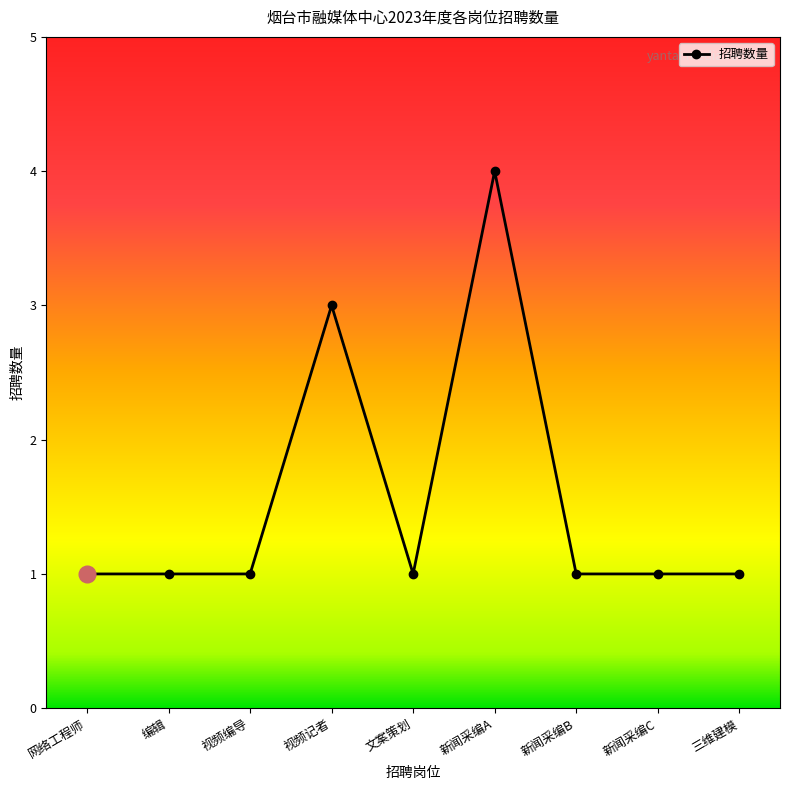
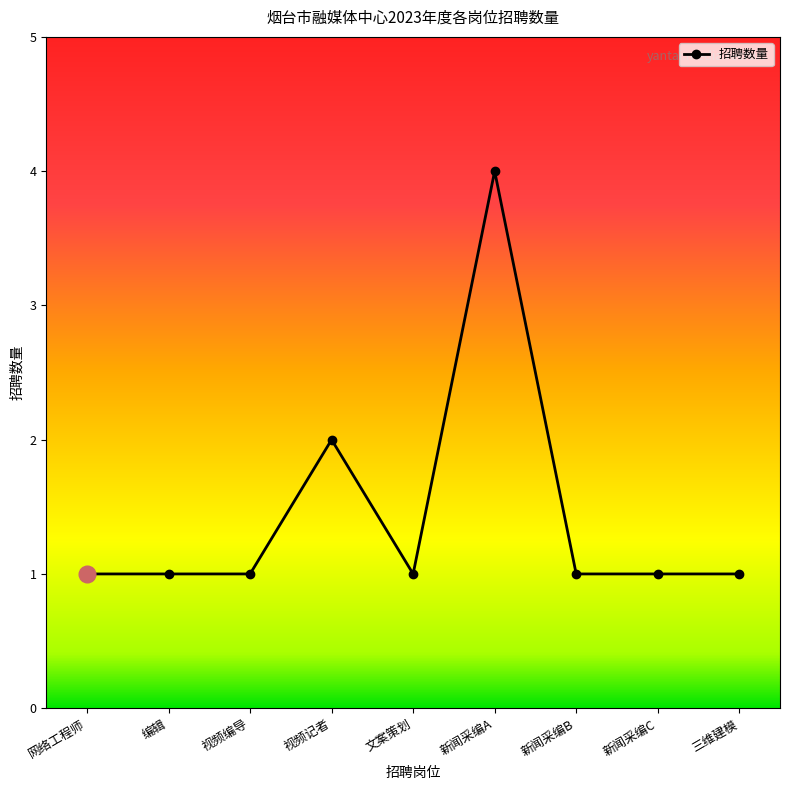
  {
    "招聘数量": {
      "编辑": 1,
      "视频编导": 1,
-     "视频记者": 3,
+     "视频记者": 2,
      "文案策划": 1,
      "新闻采编A": 4,
      "新闻采编B": 1,
      "新闻采编C": 1,
      "三维建模": 1
    }
  }
